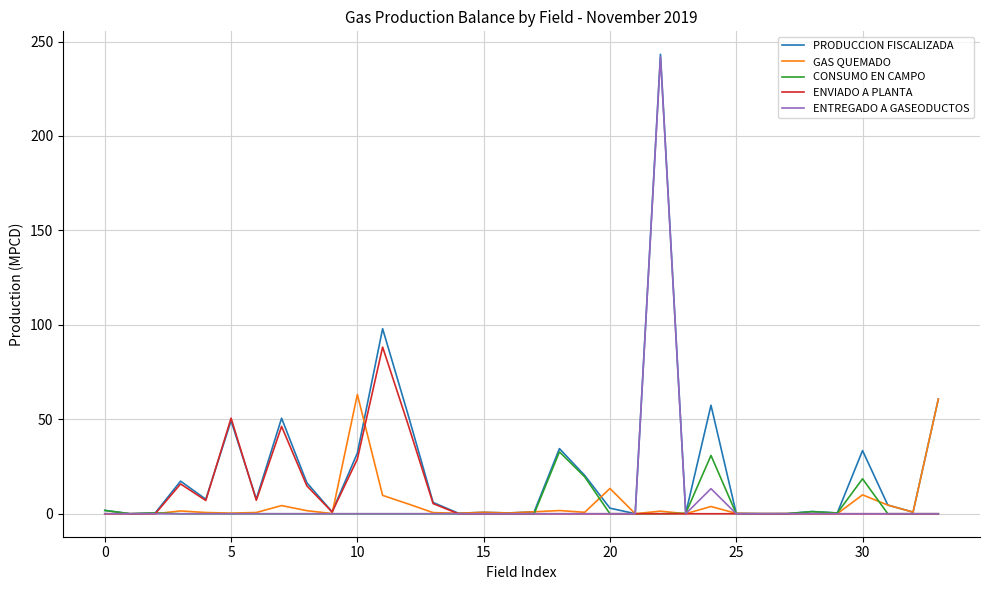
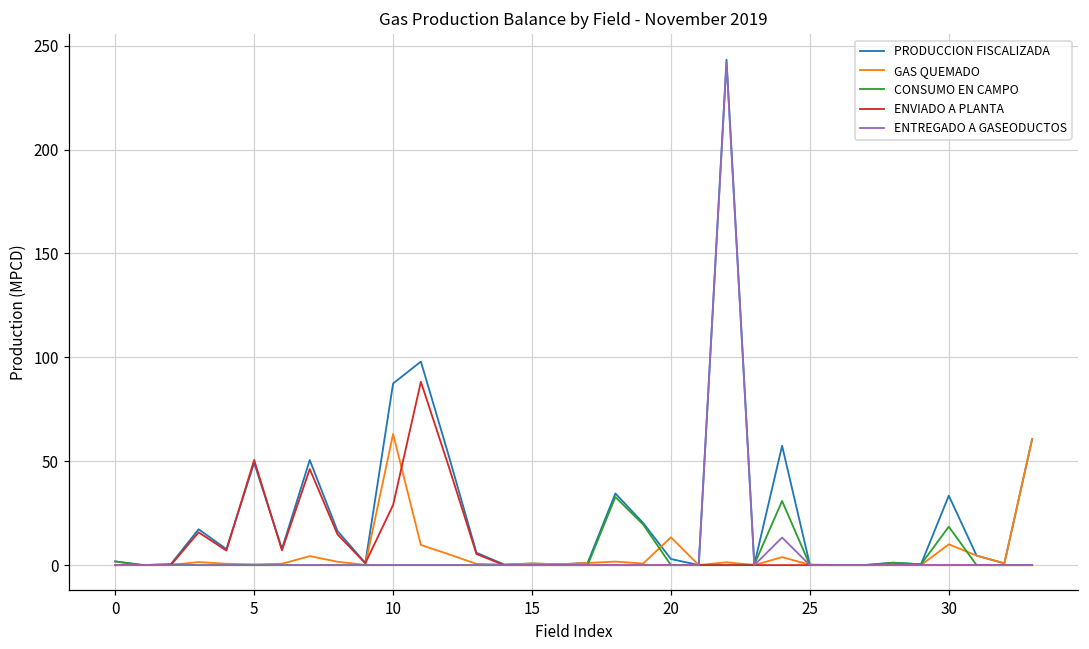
  {
    "PRODUCCION FISCALIZADA": {
      "5": 49,
-     "10": 32,
+     "10": 87,
      "20": 3,
      "30": 33
    },
    "GAS QUEMADO": {
      "10": 63,
      "20": 13,
      "30": 10
    },
    "CONSUMO EN CAMPO": {
      "30": 19
    },
    "ENVIADO A PLANTA": {
      "5": 51,
      "10": 29
    }
  }
